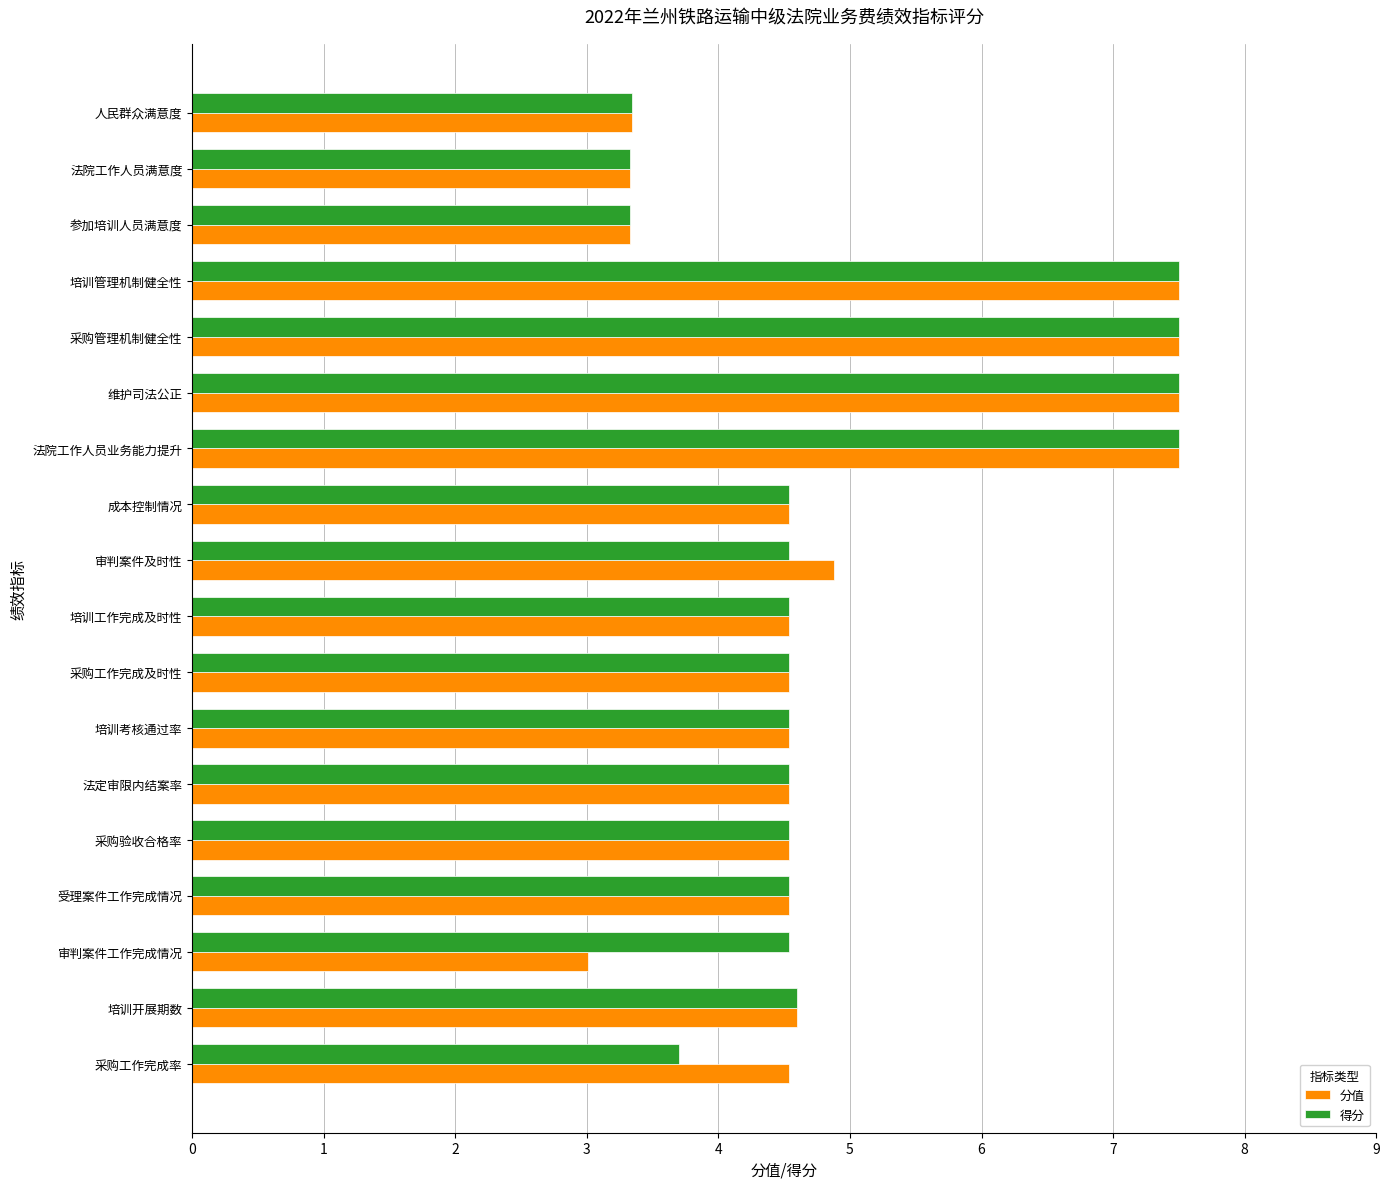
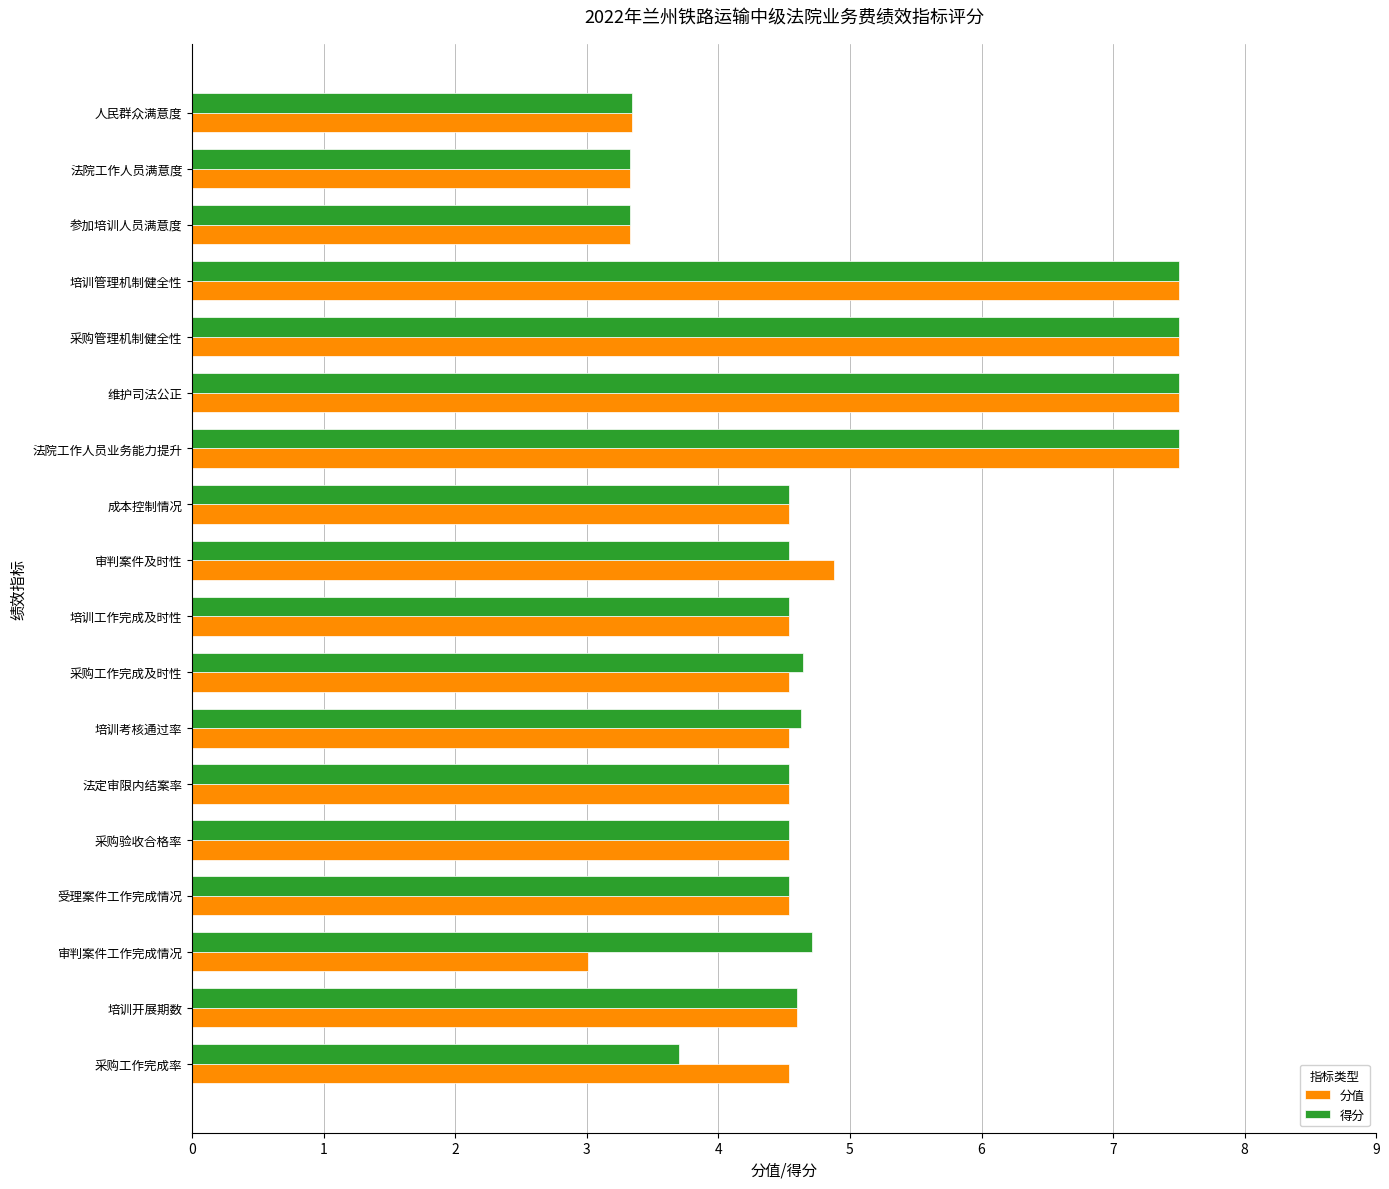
  {
    "分值": {
      "人民群众满意度": 3.34,
      "法院工作人员满意度": 3.33,
      "参加培训人员满意度": 3.33,
      "培训管理机制健全性": 7.50,
      "采购管理机制健全性": 7.50,
      "维护司法公正": 7.50,
      "法院工作人员业务能力提升": 7.50,
      "成本控制情况": 4.54,
      "审判案件及时性": 4.88,
      "培训工作完成及时性": 4.54,
      "采购工作完成及时性": 4.54,
      "培训考核通过率": 4.54,
      "法定审限内结案率": 4.54,
      "采购验收合格率": 4.54,
      "受理案件工作完成情况": 4.54,
      "审判案件工作完成情况": 3.01,
      "培训开展期数": 4.60,
      "采购工作完成率": 4.54
    },
    "得分": {
      "人民群众满意度": 3.34,
      "法院工作人员满意度": 3.33,
      "参加培训人员满意度": 3.33,
      "培训管理机制健全性": 7.50,
      "采购管理机制健全性": 7.50,
      "维护司法公正": 7.50,
      "法院工作人员业务能力提升": 7.50,
      "成本控制情况": 4.54,
      "审判案件及时性": 4.54,
      "培训工作完成及时性": 4.54,
-     "采购工作完成及时性": 4.54,
-     "培训考核通过率": 4.54,
+     "采购工作完成及时性": 4.64,
+     "培训考核通过率": 4.63,
      "法定审限内结案率": 4.54,
      "采购验收合格率": 4.54,
      "受理案件工作完成情况": 4.54,
-     "审判案件工作完成情况": 4.54,
+     "审判案件工作完成情况": 4.71,
      "培训开展期数": 4.60,
      "采购工作完成率": 3.70
    }
  }
